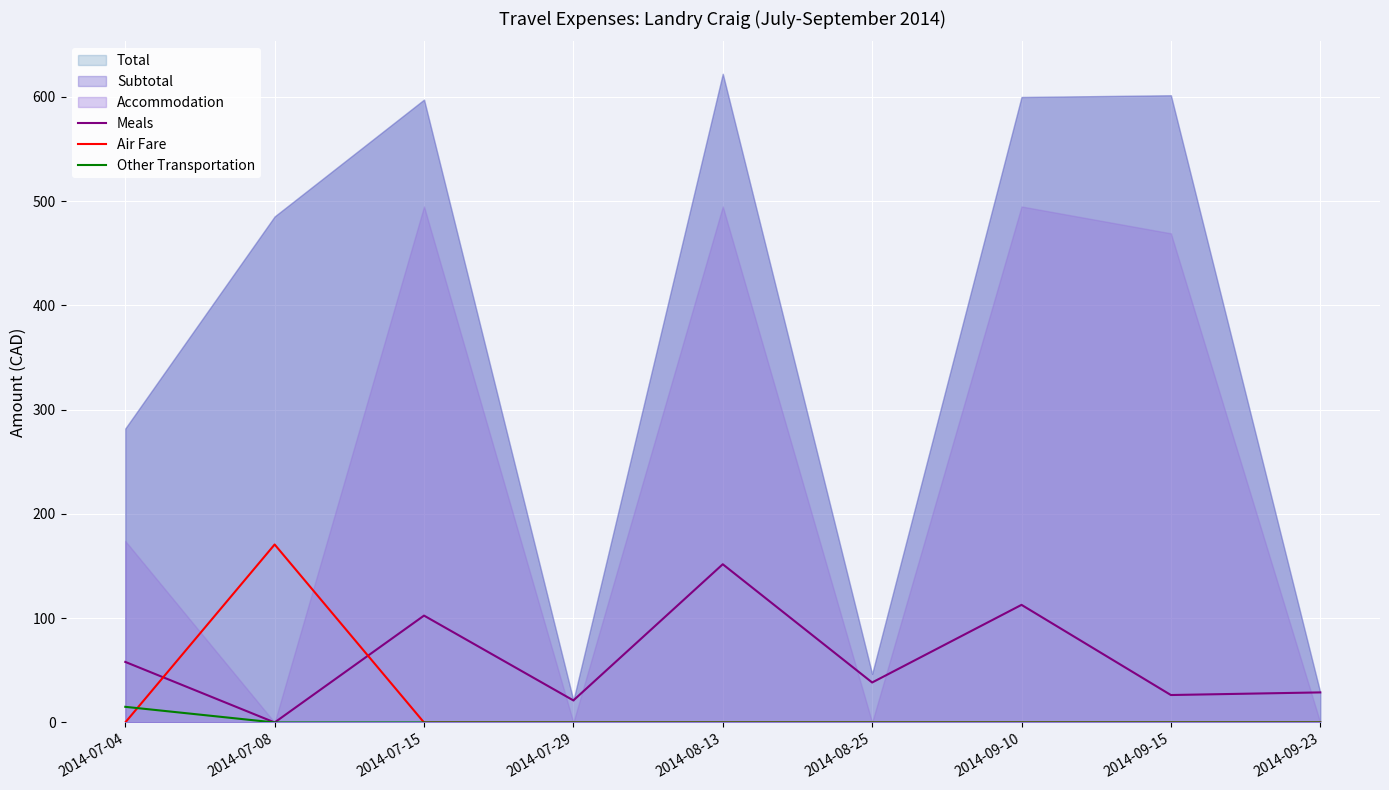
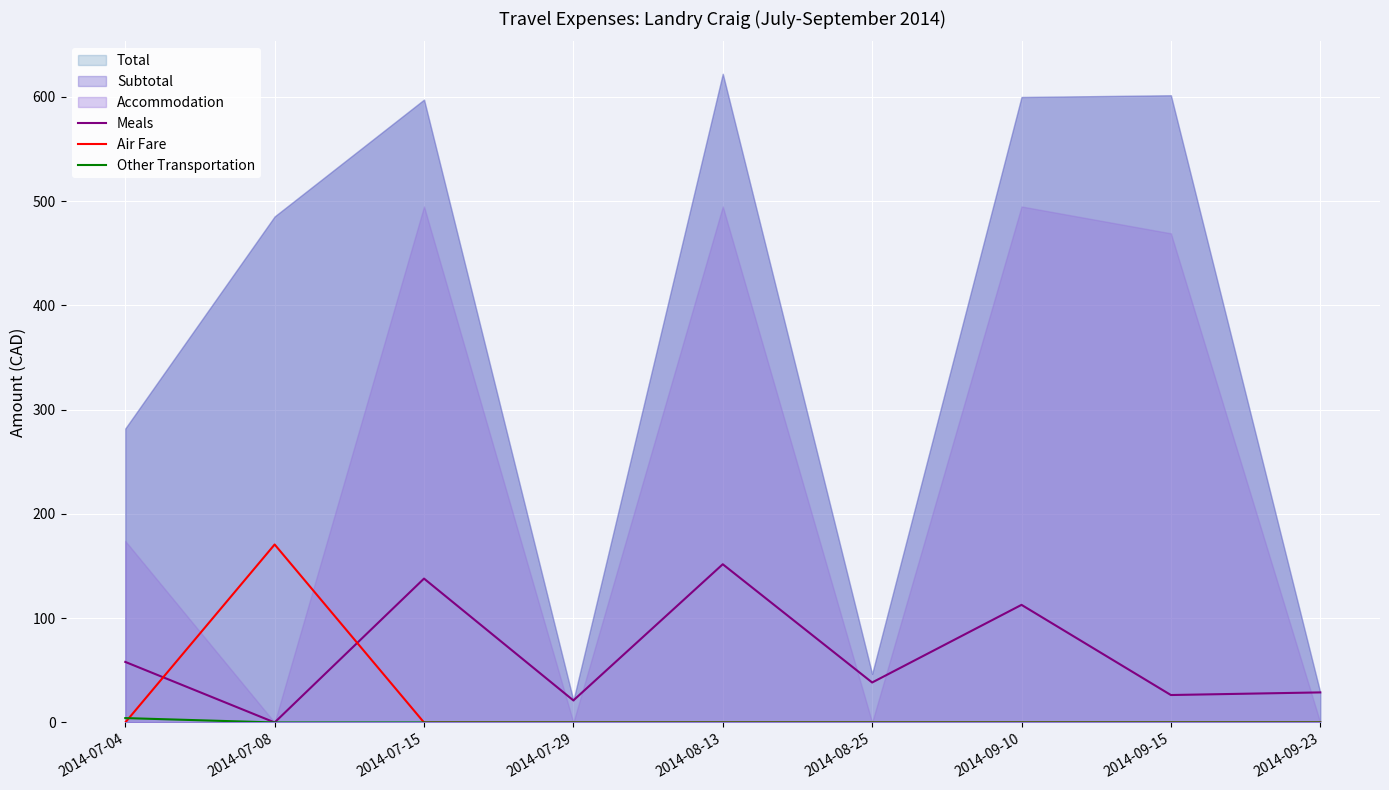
  {
    "Meals": {
      "2014-07-04": 58,
-     "2014-07-15": 103,
+     "2014-07-15": 138,
      "2014-08-13": 152,
      "2014-08-25": 38,
      "2014-09-10": 113,
      "2014-09-15": 26
    },
    "Air Fare": {
      "2014-07-04": 0,
      "2014-07-08": 171
    },
    "Other Transportation": {
-     "2014-07-04": 15
+     "2014-07-04": 4
    }
  }
